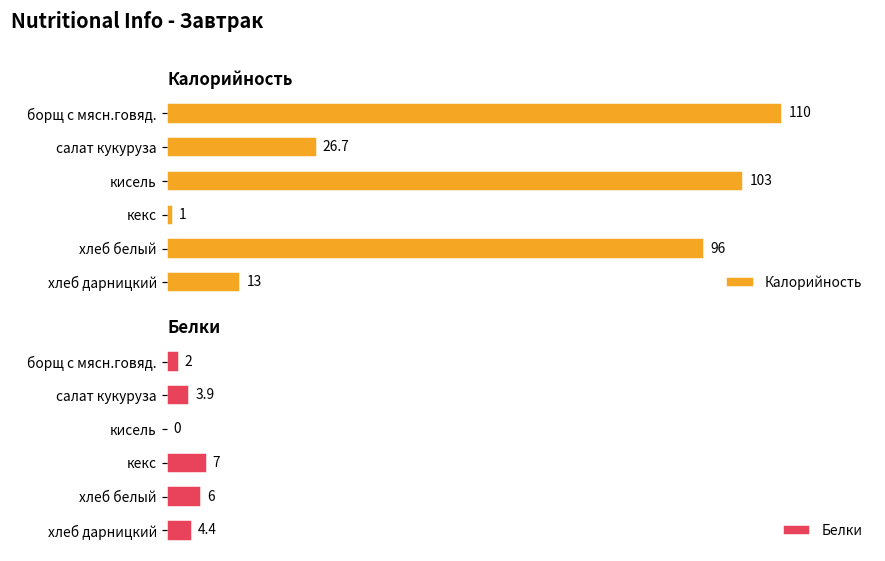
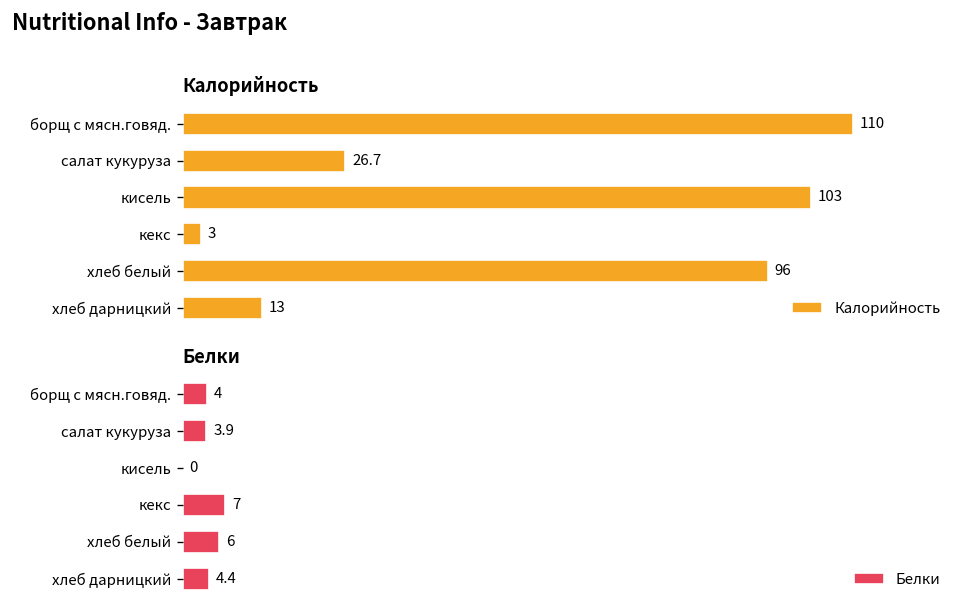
  {
    "Калорийность": {
      "борщ с мясн.говяд.": 110,
      "салат кукуруза": 26.7,
      "кисель": 103,
-     "кекс": 1,
+     "кекс": 3,
      "хлеб белый": 96,
      "хлеб дарницкий": 13
    },
    "Белки": {
-     "борщ с мясн.говяд.": 2,
+     "борщ с мясн.говяд.": 4,
      "салат кукуруза": 3.9,
      "кисель": 0,
      "кекс": 7,
      "хлеб белый": 6,
      "хлеб дарницкий": 4.4
    }
  }
